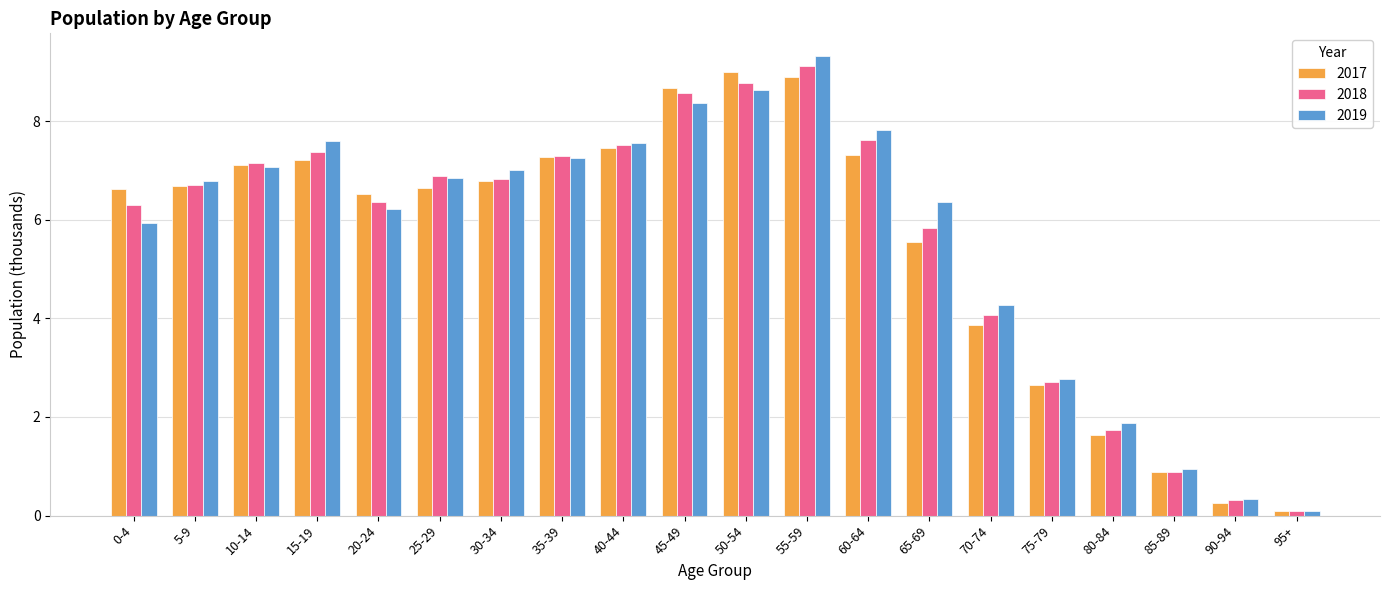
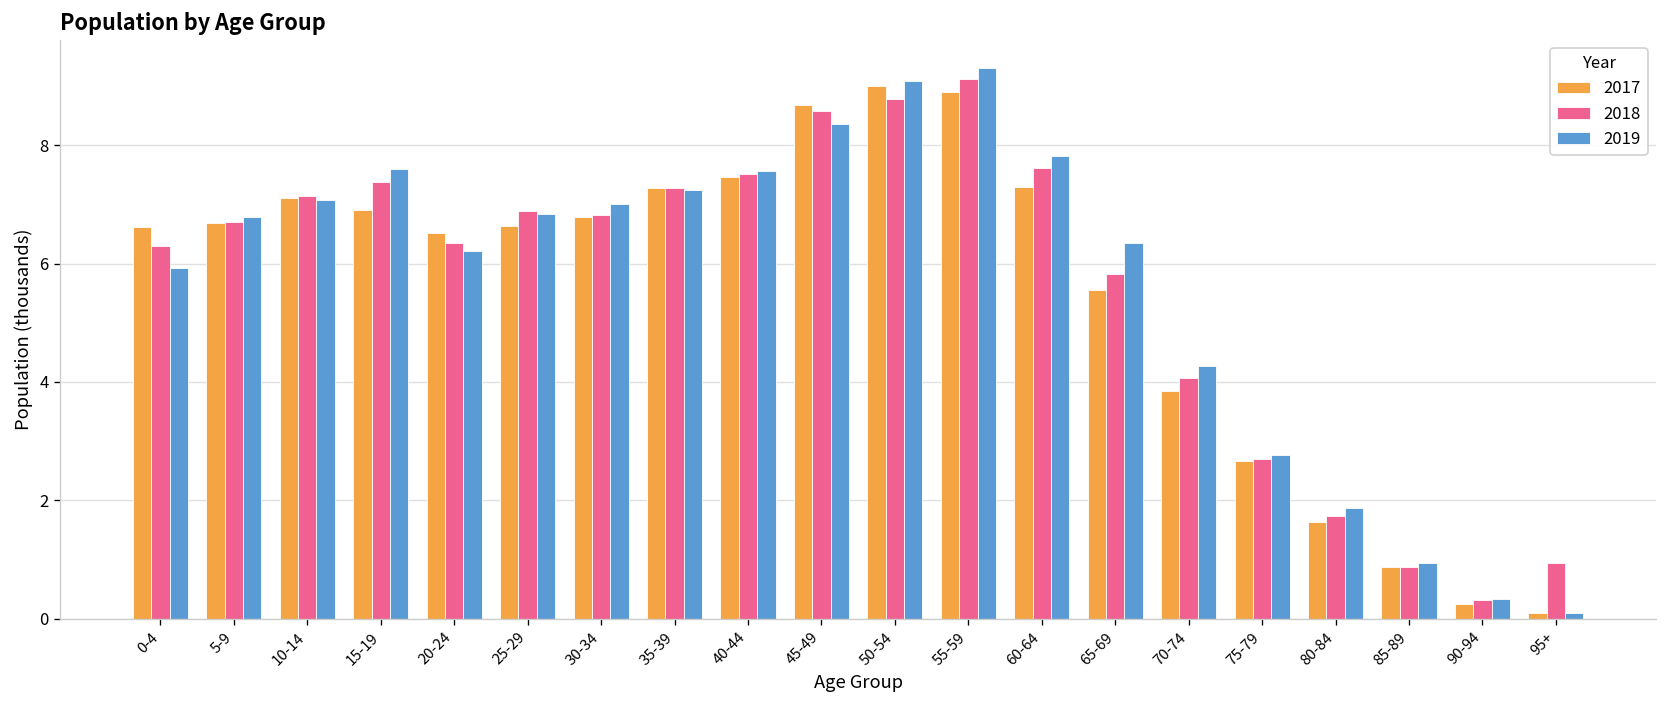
  {
    "2017": {
      "0-4": 6.6,
      "5-9": 6.7,
      "10-14": 7.1,
-     "15-19": 7.2,
+     "15-19": 6.9,
      "20-24": 6.5,
      "25-29": 6.6,
      "30-34": 6.8,
      "35-39": 7.3,
      "40-44": 7.5,
      "45-49": 8.7,
      "50-54": 9.0,
      "55-59": 8.9,
      "60-64": 7.3,
      "65-69": 5.5,
      "70-74": 3.9,
      "75-79": 2.7,
      "80-84": 1.6,
      "85-89": 0.9,
      "90-94": 0.2,
      "95+": 0.1
    },
    "2018": {
      "0-4": 6.3,
      "5-9": 6.7,
      "10-14": 7.1,
      "15-19": 7.4,
      "20-24": 6.4,
      "25-29": 6.9,
      "30-34": 6.8,
      "35-39": 7.3,
      "40-44": 7.5,
      "45-49": 8.6,
      "50-54": 8.8,
      "55-59": 9.1,
      "60-64": 7.6,
      "65-69": 5.8,
      "70-74": 4.1,
      "75-79": 2.7,
      "80-84": 1.7,
      "85-89": 0.9,
      "90-94": 0.3,
-     "95+": 0.1
+     "95+": 0.9
    },
    "2019": {
      "0-4": 5.9,
      "5-9": 6.8,
      "10-14": 7.1,
      "15-19": 7.6,
      "20-24": 6.2,
      "25-29": 6.8,
      "30-34": 7.0,
      "35-39": 7.2,
      "40-44": 7.6,
      "45-49": 8.4,
-     "50-54": 8.6,
+     "50-54": 9.1,
      "55-59": 9.3,
      "60-64": 7.8,
      "65-69": 6.4,
      "70-74": 4.3,
      "75-79": 2.8,
      "80-84": 1.9,
      "85-89": 0.9,
      "90-94": 0.3,
      "95+": 0.1
    }
  }
